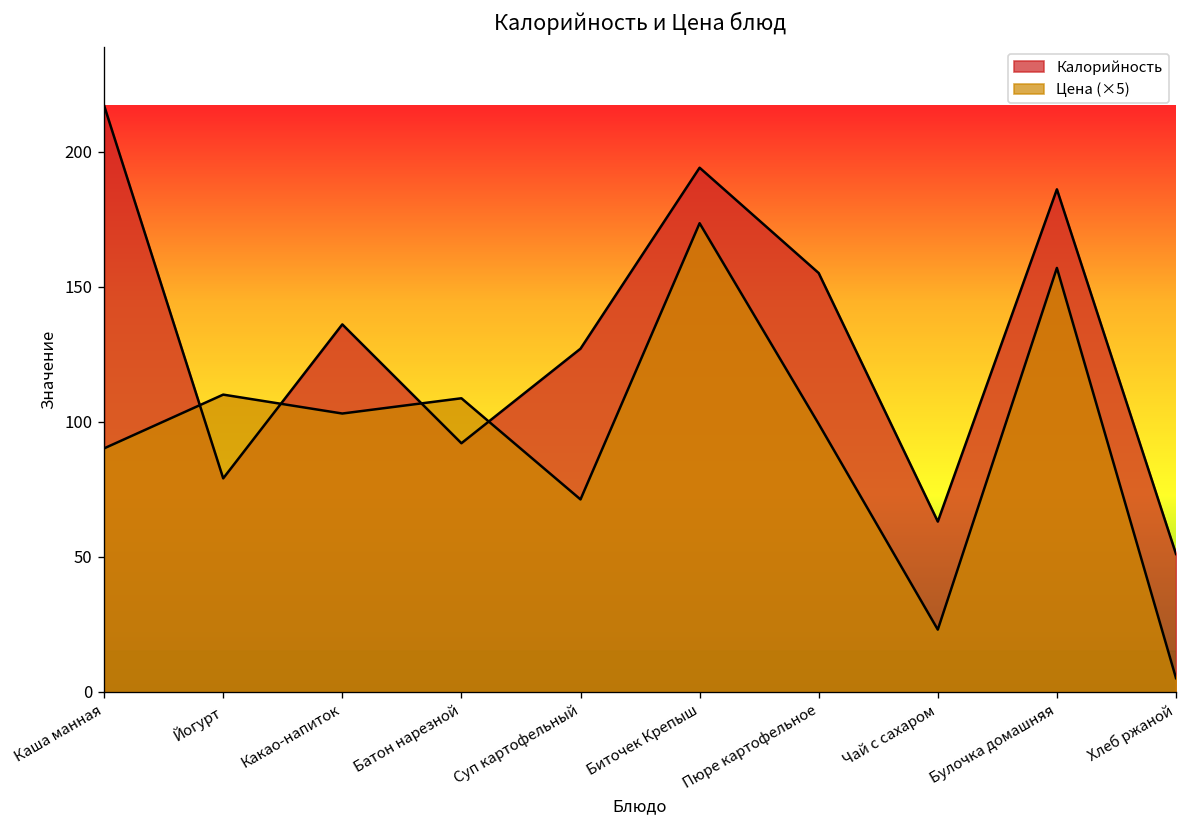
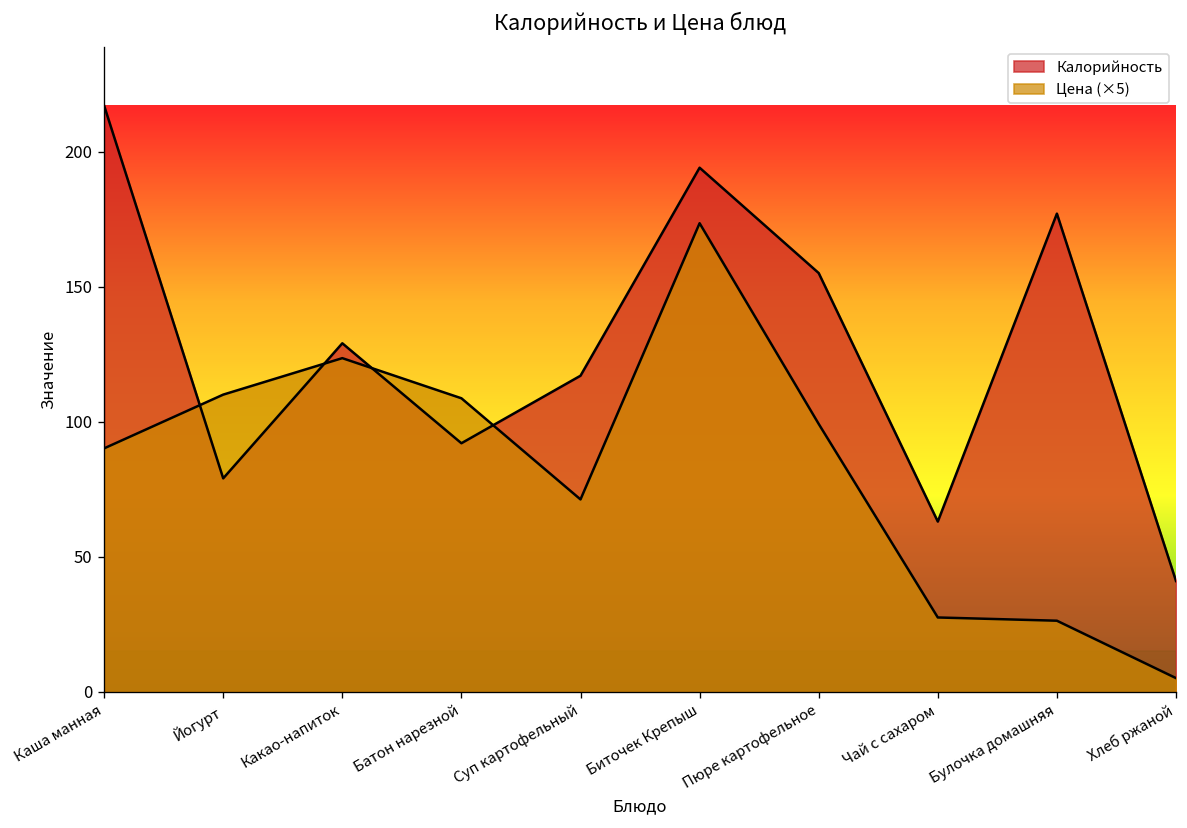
  {
    "Калорийность": {
      "Каша манная": 217,
      "Йогурт": 79,
-     "Какао-напиток": 136,
+     "Какао-напиток": 129,
      "Батон нарезной": 92,
-     "Суп картофельный": 127,
+     "Суп картофельный": 117,
      "Биточек Крепыш": 194,
      "Пюре картофельное": 155,
      "Чай с сахаром": 63,
-     "Булочка домашняя": 186,
-     "Хлеб ржаной": 51
+     "Булочка домашняя": 177,
+     "Хлеб ржаной": 41
    },
    "Цена (×5)": {
      "Каша манная": 90,
      "Йогурт": 110,
-     "Какао-напиток": 103,
+     "Какао-напиток": 124,
      "Батон нарезной": 109,
      "Суп картофельный": 71,
      "Биточек Крепыш": 173,
      "Пюре картофельное": 99,
-     "Чай с сахаром": 23,
-     "Булочка домашняя": 157,
+     "Чай с сахаром": 28,
+     "Булочка домашняя": 26,
      "Хлеб ржаной": 5
    }
  }
